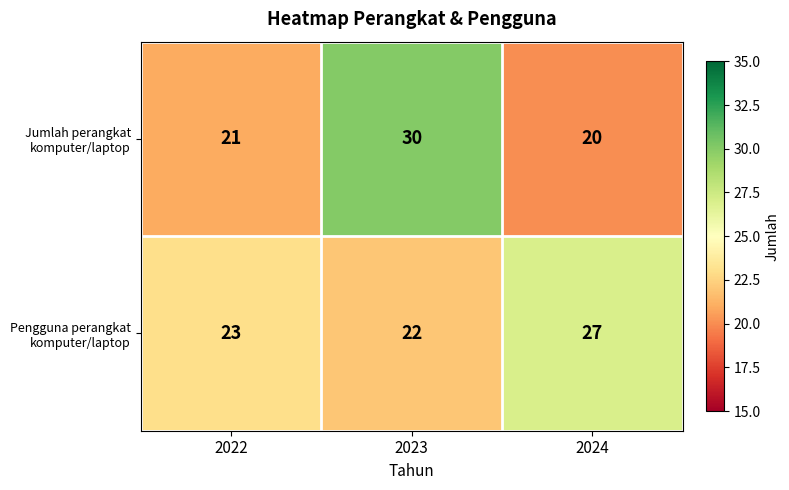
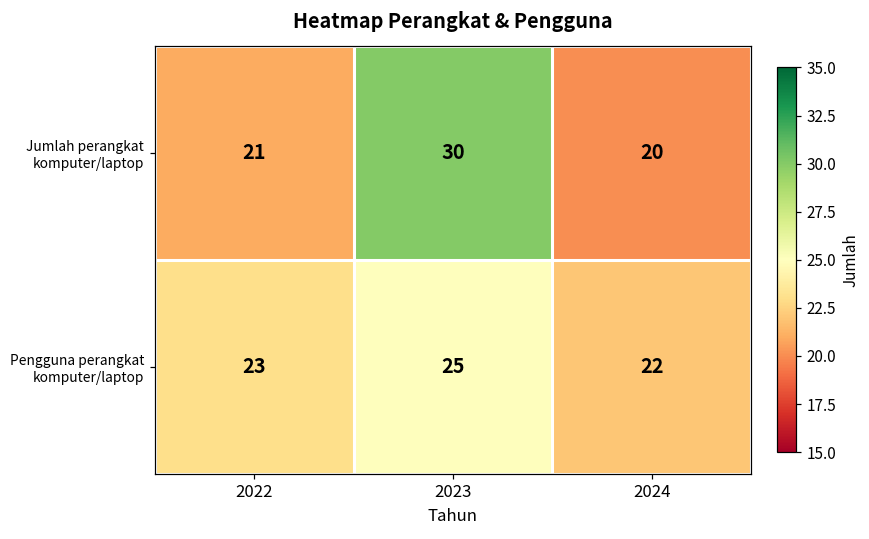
  {
    "Jumlah perangkat komputer/laptop": {
      "2022": 21,
      "2023": 30,
      "2024": 20
    },
    "Pengguna perangkat komputer/laptop": {
      "2022": 23,
-     "2023": 22,
-     "2024": 27
+     "2023": 25,
+     "2024": 22
    }
  }
